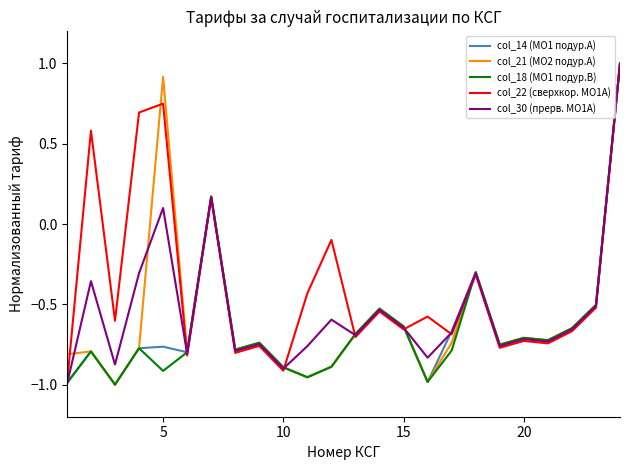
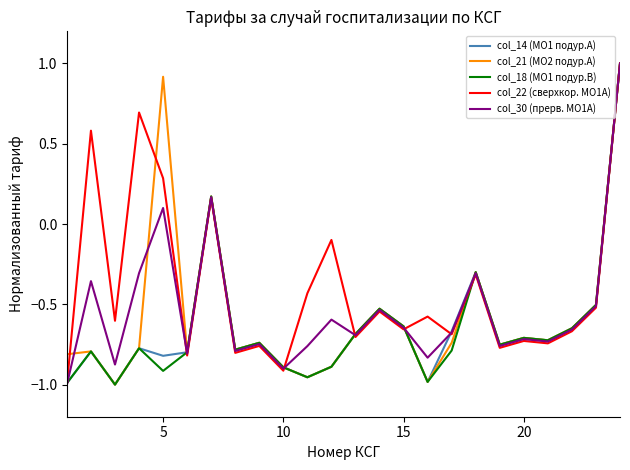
  {
    "col_14 (МО1 подур.А)": {
-     "5": -0.76
+     "5": -0.82
    },
    "col_21 (МО2 подур.А)": {
      "5": 0.92
    },
    "col_18 (МО1 подур.В)": {
      "5": -0.91
    },
    "col_22 (сверхкор. МО1А)": {
-     "5": 0.75
+     "5": 0.29
    },
    "col_30 (прерв. МО1А)": {
      "5": 0.10
    }
  }
